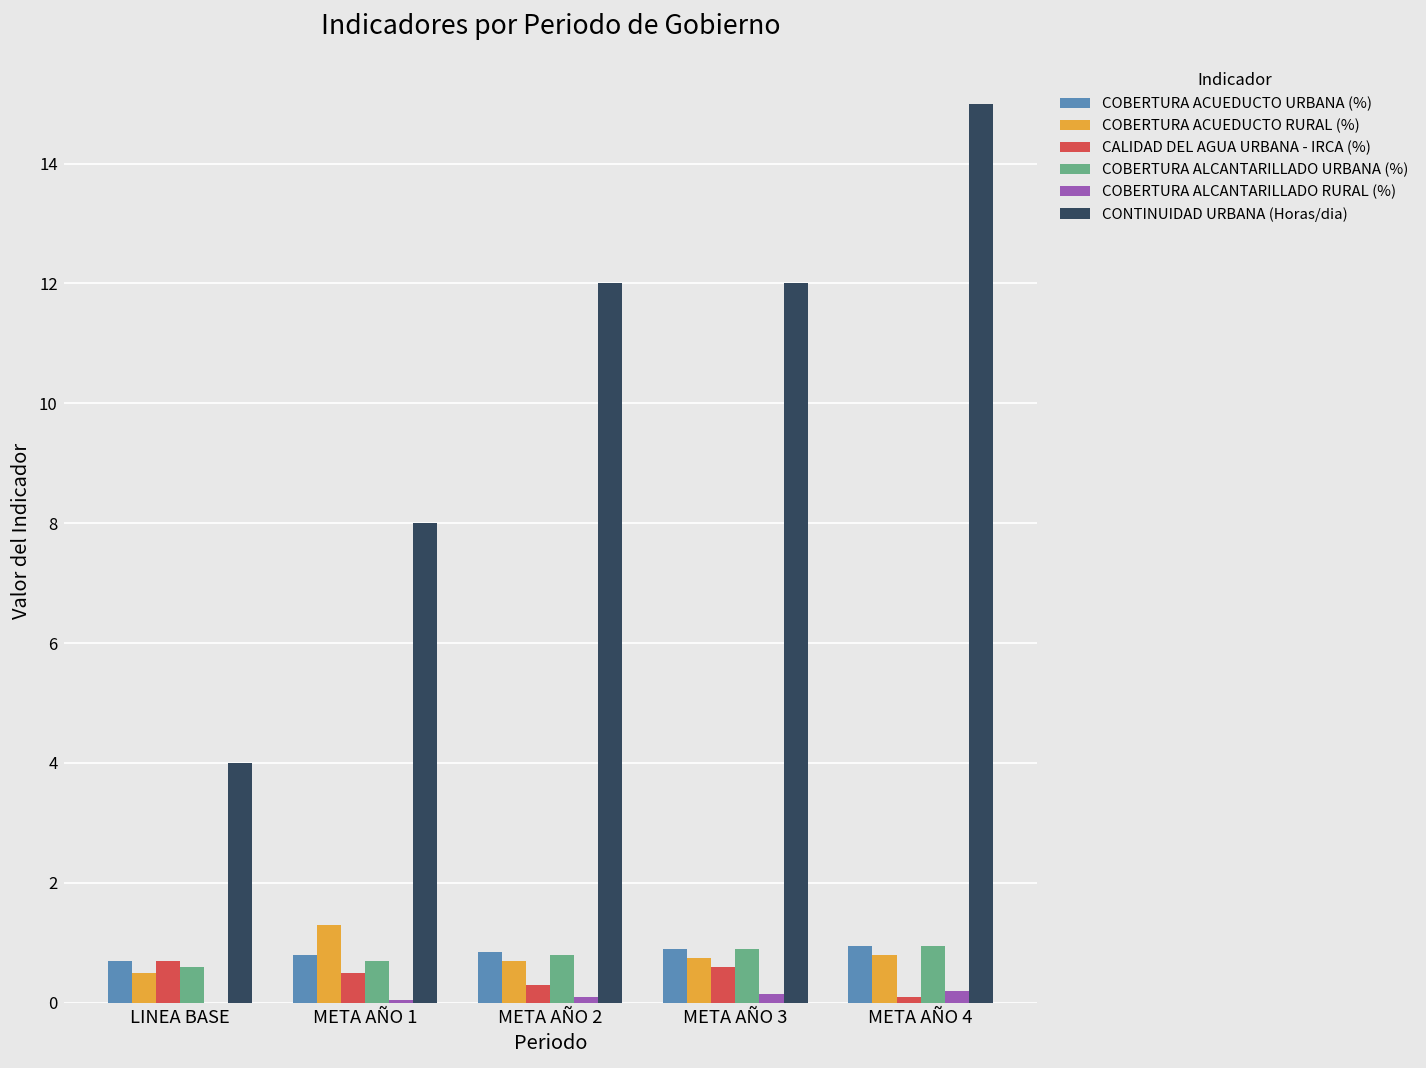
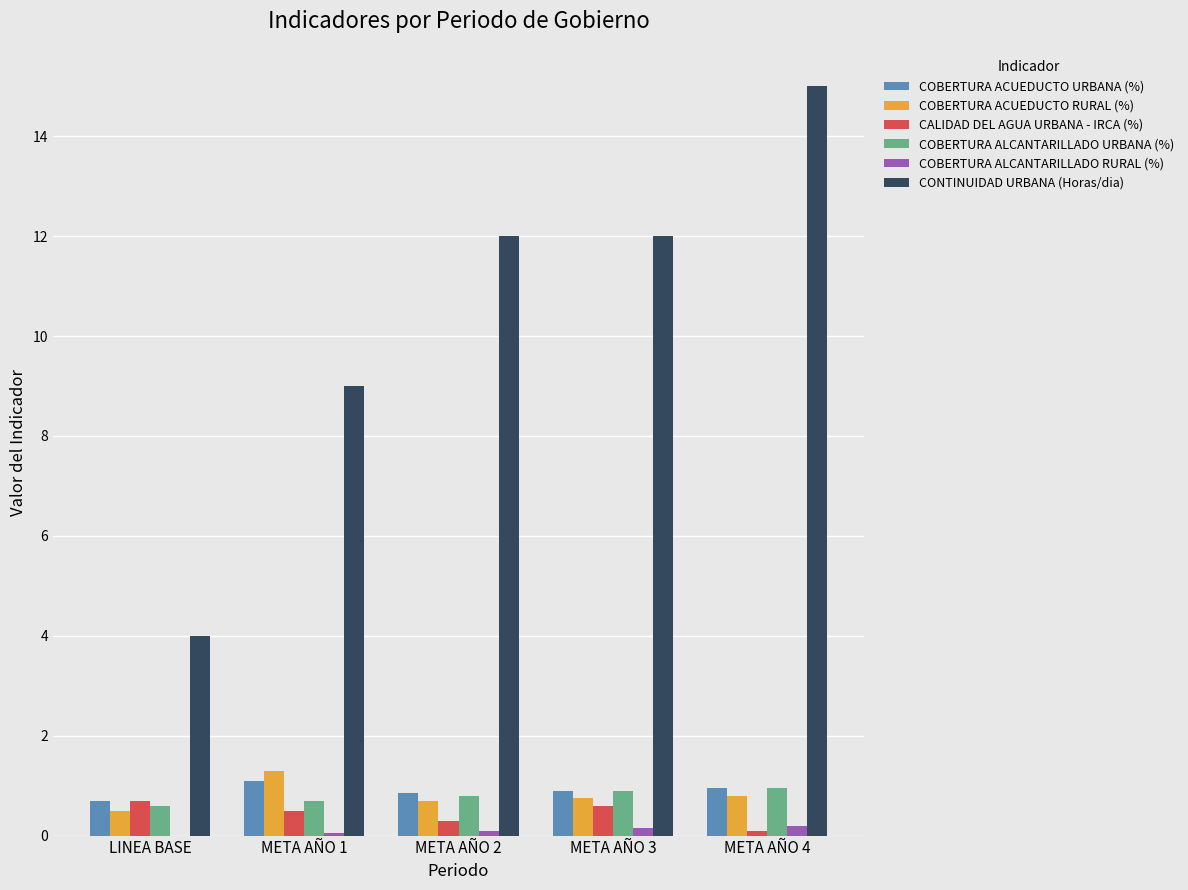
  {
    "COBERTURA ACUEDUCTO URBANA (%)": {
      "LINEA BASE": 0.7,
-     "META AÑO 1": 0.8,
+     "META AÑO 1": 1.1,
      "META AÑO 2": 0.9,
      "META AÑO 3": 0.9,
      "META AÑO 4": 1.0
    },
    "COBERTURA ACUEDUCTO RURAL (%)": {
      "LINEA BASE": 0.5,
      "META AÑO 1": 1.3,
      "META AÑO 2": 0.7,
      "META AÑO 3": 0.8,
      "META AÑO 4": 0.8
    },
    "CALIDAD DEL AGUA URBANA - IRCA (%)": {
      "LINEA BASE": 0.7,
      "META AÑO 1": 0.5,
      "META AÑO 2": 0.3,
      "META AÑO 3": 0.6,
      "META AÑO 4": 0.1
    },
    "COBERTURA ALCANTARILLADO URBANA (%)": {
      "LINEA BASE": 0.6,
      "META AÑO 1": 0.7,
      "META AÑO 2": 0.8,
      "META AÑO 3": 0.9,
      "META AÑO 4": 1.0
    },
    "COBERTURA ALCANTARILLADO RURAL (%)": {
      "LINEA BASE": 0.0,
      "META AÑO 2": 0.1,
      "META AÑO 3": 0.2,
      "META AÑO 4": 0.2
    },
    "CONTINUIDAD URBANA (Horas/dia)": {
      "LINEA BASE": 4,
-     "META AÑO 1": 8,
+     "META AÑO 1": 9,
      "META AÑO 2": 12,
      "META AÑO 3": 12,
      "META AÑO 4": 15
    }
  }
